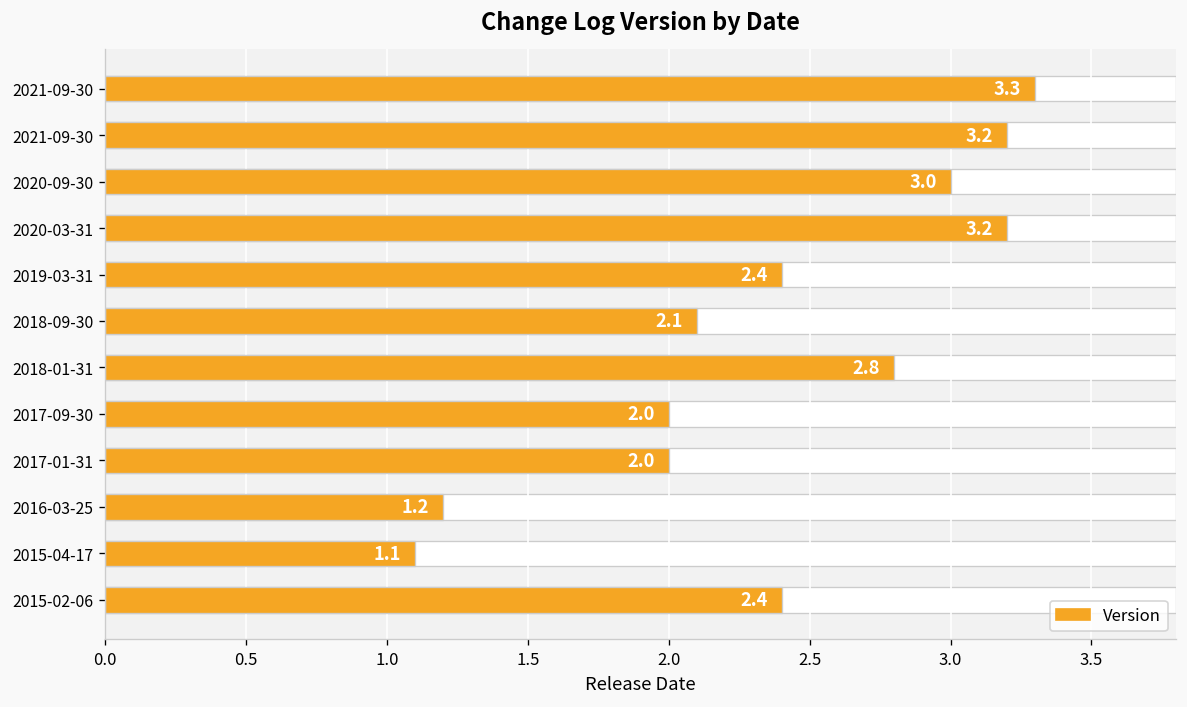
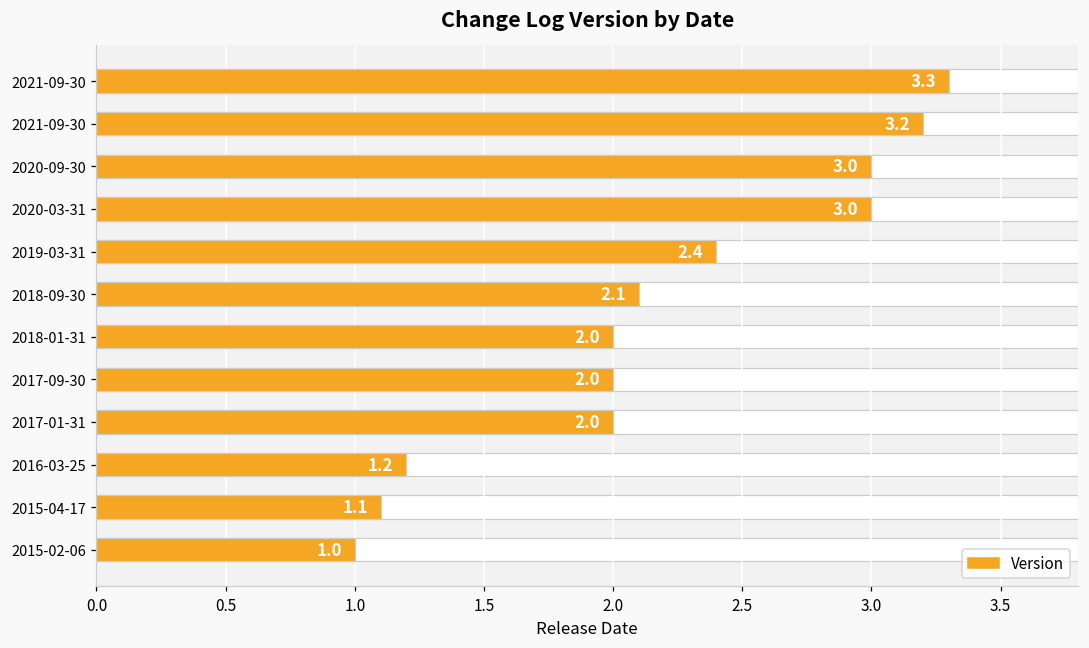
  {
    "Version": {
-     "2020-03-31": 3.2,
-     "2018-01-31": 2.8,
-     "2015-02-06": 2.4
+     "2020-03-31": 3.0,
+     "2018-01-31": 2.0,
+     "2015-02-06": 1.0
    }
  }
